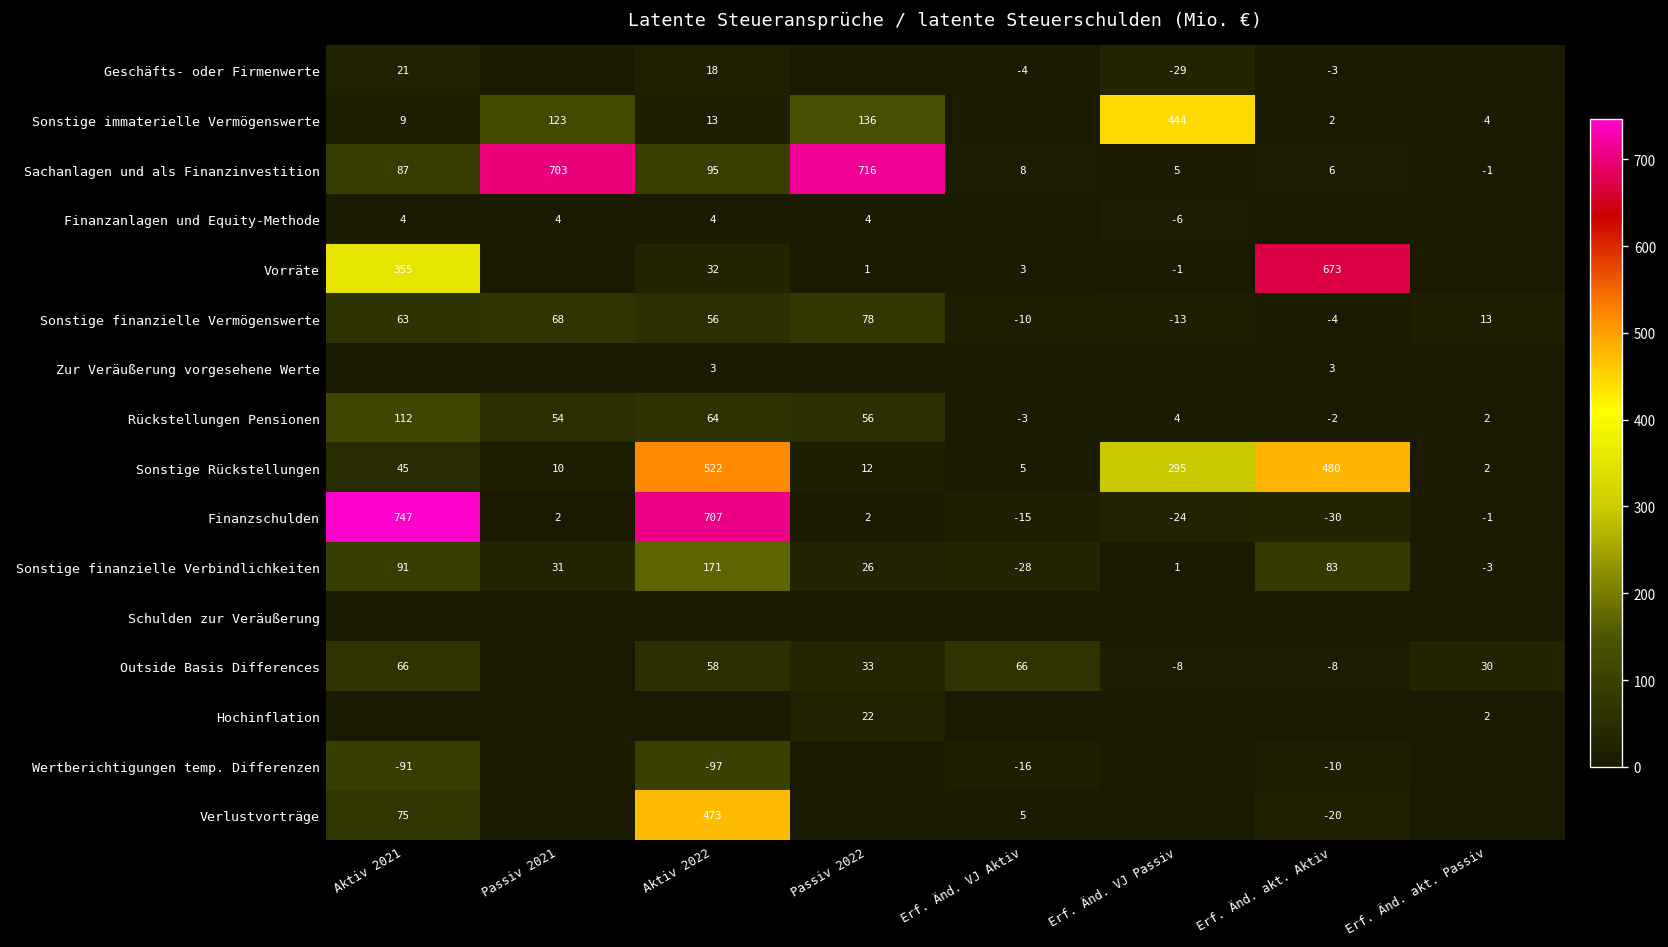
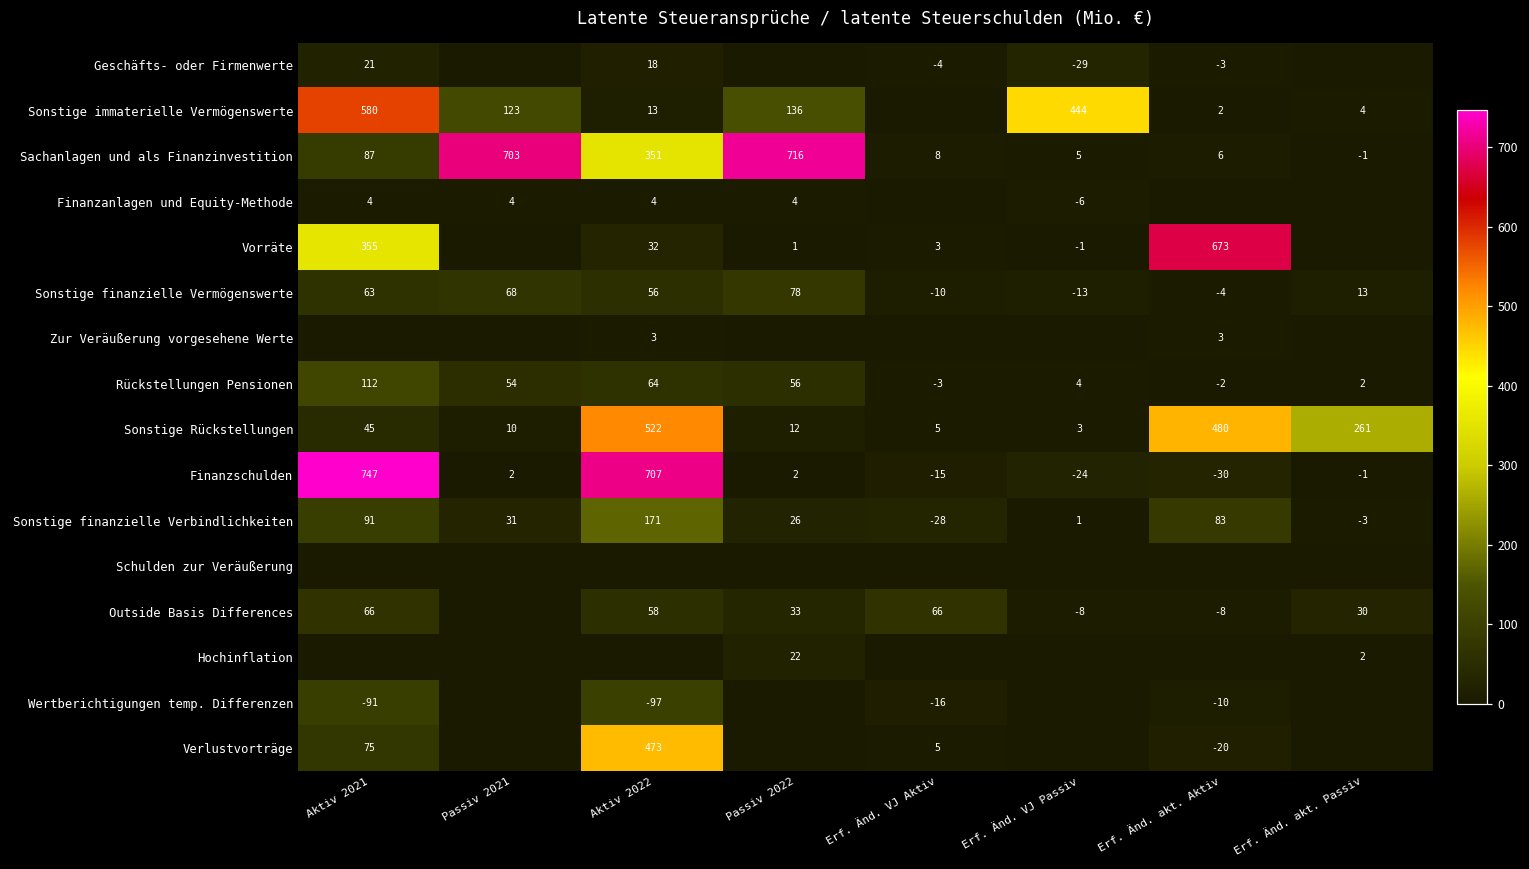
  {
    "Geschäfts- oder Firmenwerte": {
      "Aktiv 2021": 21,
      "Aktiv 2022": 18,
      "Erf. Änd. VJ Aktiv": -4,
      "Erf. Änd. VJ Passiv": -29,
      "Erf. Änd. akt. Aktiv": -3
    },
    "Sonstige immaterielle Vermögenswerte": {
-     "Aktiv 2021": 9,
+     "Aktiv 2021": 580,
      "Passiv 2021": 123,
      "Aktiv 2022": 13,
      "Passiv 2022": 136,
      "Erf. Änd. VJ Passiv": 444,
      "Erf. Änd. akt. Aktiv": 2,
      "Erf. Änd. akt. Passiv": 4
    },
    "Sachanlagen und als Finanzinvestition": {
      "Aktiv 2021": 87,
      "Passiv 2021": 703,
-     "Aktiv 2022": 95,
+     "Aktiv 2022": 351,
      "Passiv 2022": 716,
      "Erf. Änd. VJ Aktiv": 8,
      "Erf. Änd. VJ Passiv": 5,
      "Erf. Änd. akt. Aktiv": 6,
      "Erf. Änd. akt. Passiv": -1
    },
    "Finanzanlagen und Equity-Methode": {
      "Aktiv 2021": 4,
      "Passiv 2021": 4,
      "Aktiv 2022": 4,
      "Passiv 2022": 4,
      "Erf. Änd. VJ Passiv": -6
    },
    "Vorräte": {
      "Aktiv 2021": 355,
      "Aktiv 2022": 32,
      "Passiv 2022": 1,
      "Erf. Änd. VJ Aktiv": 3,
      "Erf. Änd. VJ Passiv": -1,
      "Erf. Änd. akt. Aktiv": 673
    },
    "Sonstige finanzielle Vermögenswerte": {
      "Aktiv 2021": 63,
      "Passiv 2021": 68,
      "Aktiv 2022": 56,
      "Passiv 2022": 78,
      "Erf. Änd. VJ Aktiv": -10,
      "Erf. Änd. VJ Passiv": -13,
      "Erf. Änd. akt. Aktiv": -4,
      "Erf. Änd. akt. Passiv": 13
    },
    "Zur Veräußerung vorgesehene Werte": {
      "Aktiv 2022": 3,
      "Erf. Änd. akt. Aktiv": 3
    },
    "Rückstellungen Pensionen": {
      "Aktiv 2021": 112,
      "Passiv 2021": 54,
      "Aktiv 2022": 64,
      "Passiv 2022": 56,
      "Erf. Änd. VJ Aktiv": -3,
      "Erf. Änd. VJ Passiv": 4,
      "Erf. Änd. akt. Aktiv": -2,
      "Erf. Änd. akt. Passiv": 2
    },
    "Sonstige Rückstellungen": {
      "Aktiv 2021": 45,
      "Passiv 2021": 10,
      "Aktiv 2022": 522,
      "Passiv 2022": 12,
      "Erf. Änd. VJ Aktiv": 5,
-     "Erf. Änd. VJ Passiv": 295,
+     "Erf. Änd. VJ Passiv": 3,
      "Erf. Änd. akt. Aktiv": 480,
-     "Erf. Änd. akt. Passiv": 2
+     "Erf. Änd. akt. Passiv": 261
    },
    "Finanzschulden": {
      "Aktiv 2021": 747,
      "Passiv 2021": 2,
      "Aktiv 2022": 707,
      "Passiv 2022": 2,
      "Erf. Änd. VJ Aktiv": -15,
      "Erf. Änd. VJ Passiv": -24,
      "Erf. Änd. akt. Aktiv": -30,
      "Erf. Änd. akt. Passiv": -1
    },
    "Sonstige finanzielle Verbindlichkeiten": {
      "Aktiv 2021": 91,
      "Passiv 2021": 31,
      "Aktiv 2022": 171,
      "Passiv 2022": 26,
      "Erf. Änd. VJ Aktiv": -28,
      "Erf. Änd. VJ Passiv": 1,
      "Erf. Änd. akt. Aktiv": 83,
      "Erf. Änd. akt. Passiv": -3
    },
    "Outside Basis Differences": {
      "Aktiv 2021": 66,
      "Aktiv 2022": 58,
      "Passiv 2022": 33,
      "Erf. Änd. VJ Aktiv": 66,
      "Erf. Änd. VJ Passiv": -8,
      "Erf. Änd. akt. Aktiv": -8,
      "Erf. Änd. akt. Passiv": 30
    },
    "Hochinflation": {
      "Passiv 2022": 22,
      "Erf. Änd. akt. Passiv": 2
    },
    "Wertberichtigungen temp. Differenzen": {
      "Aktiv 2021": -91,
      "Aktiv 2022": -97,
      "Erf. Änd. VJ Aktiv": -16,
      "Erf. Änd. akt. Aktiv": -10
    },
    "Verlustvorträge": {
      "Aktiv 2021": 75,
      "Aktiv 2022": 473,
      "Erf. Änd. VJ Aktiv": 5,
      "Erf. Änd. akt. Aktiv": -20
    }
  }
